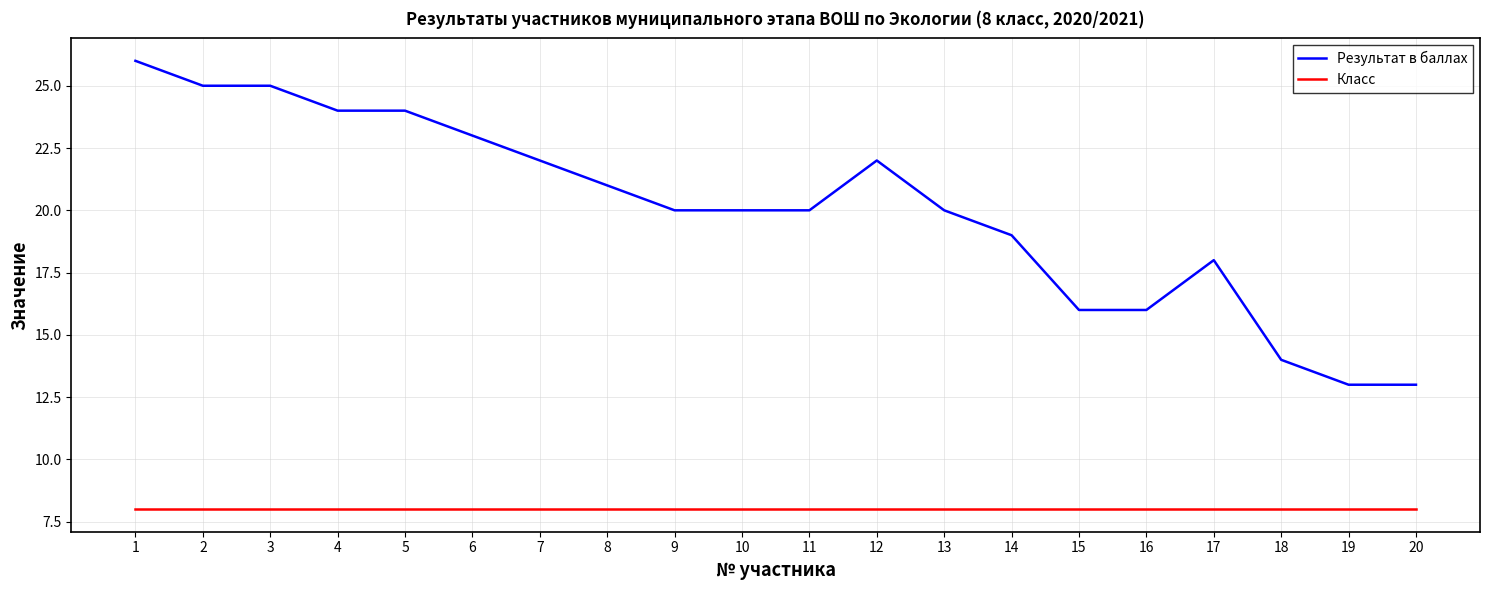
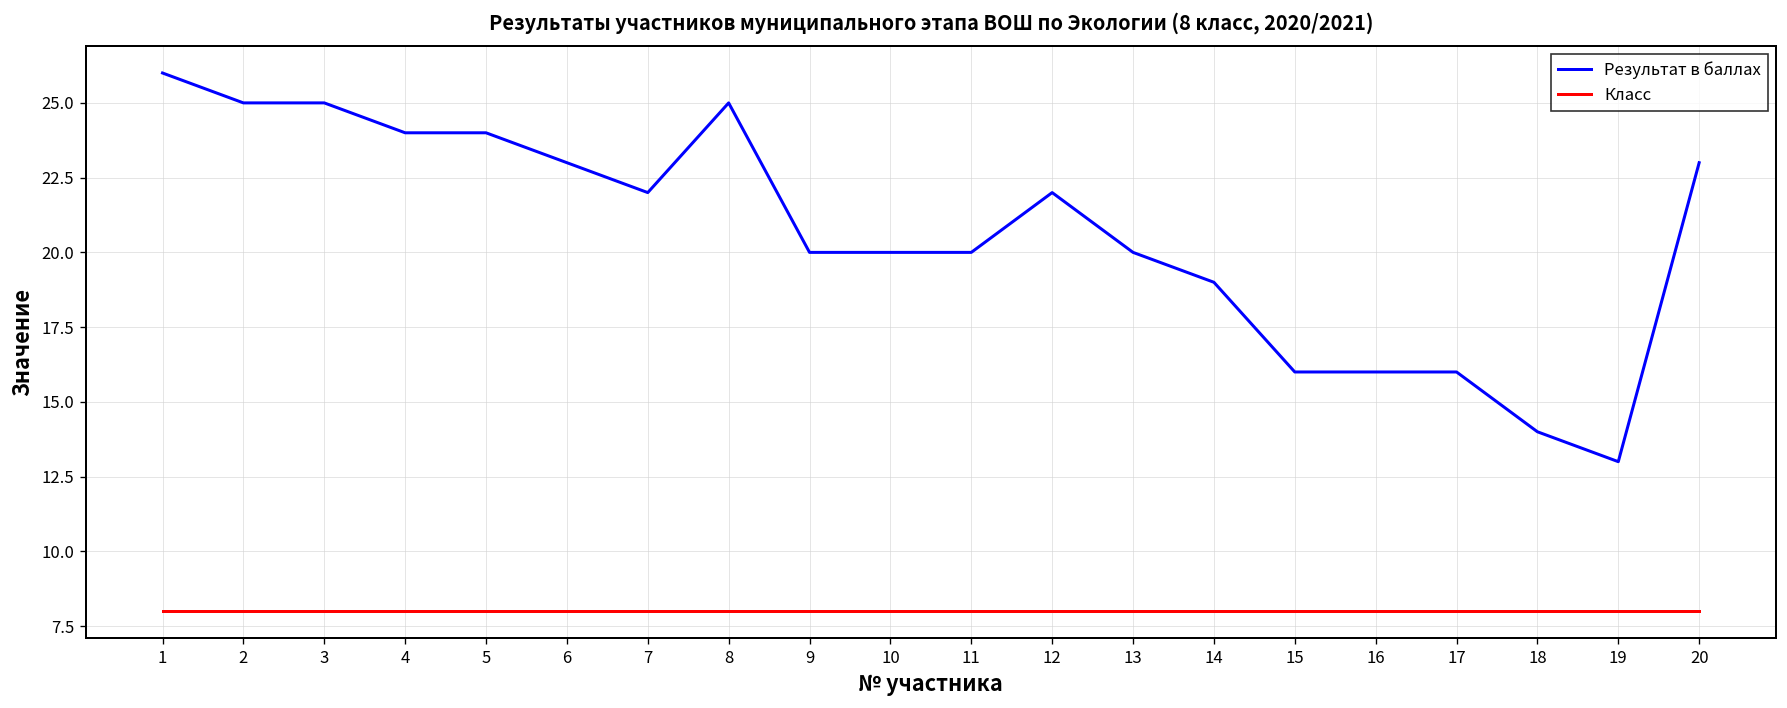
  {
    "Результат в баллах": {
      "1": 26,
      "2": 25,
      "3": 25,
      "4": 24,
      "5": 24,
      "6": 23,
      "7": 22,
-     "8": 21,
+     "8": 25,
      "9": 20,
      "10": 20,
      "11": 20,
      "12": 22,
      "13": 20,
      "14": 19,
      "15": 16,
      "16": 16,
-     "17": 18,
+     "17": 16,
      "18": 14,
      "19": 13,
-     "20": 13
+     "20": 23
    },
    "Класс": {
      "1": 8,
      "2": 8,
      "3": 8,
      "4": 8,
      "5": 8,
      "6": 8,
      "7": 8,
      "8": 8,
      "9": 8,
      "10": 8,
      "11": 8,
      "12": 8,
      "13": 8,
      "14": 8,
      "15": 8,
      "16": 8,
      "17": 8,
      "18": 8,
      "19": 8,
      "20": 8
    }
  }
